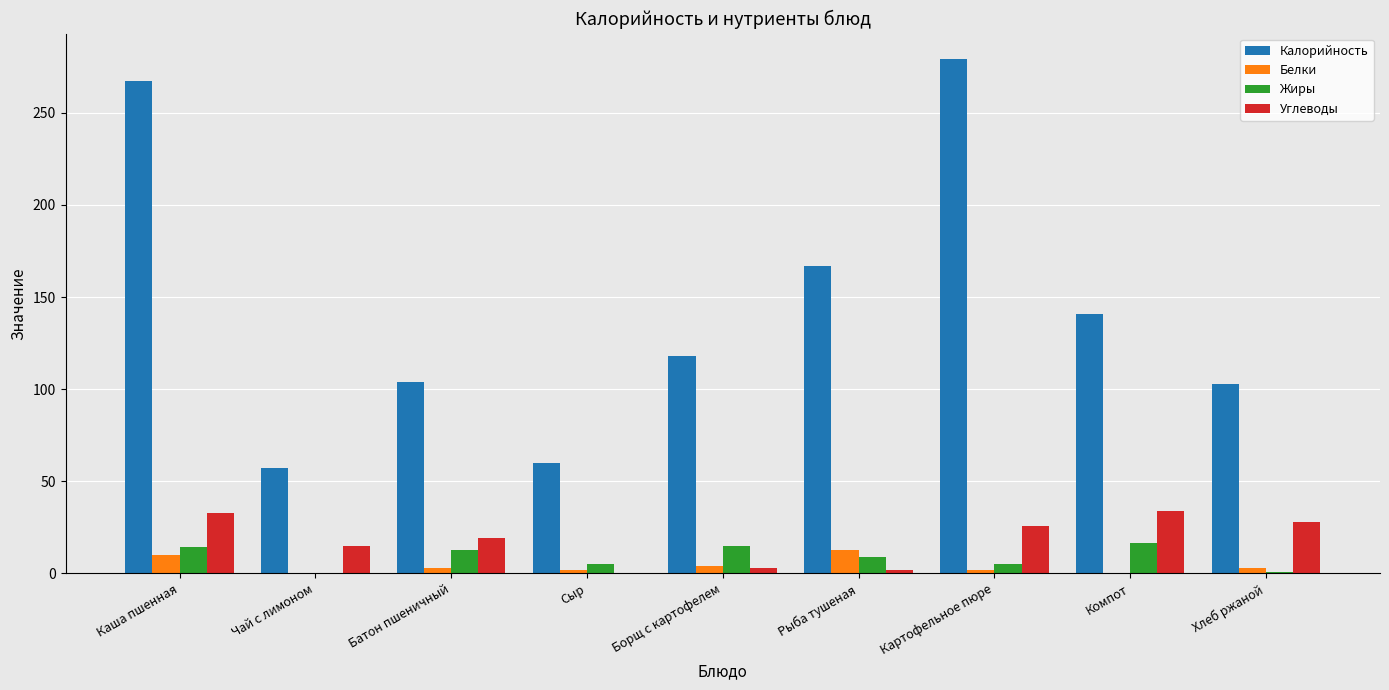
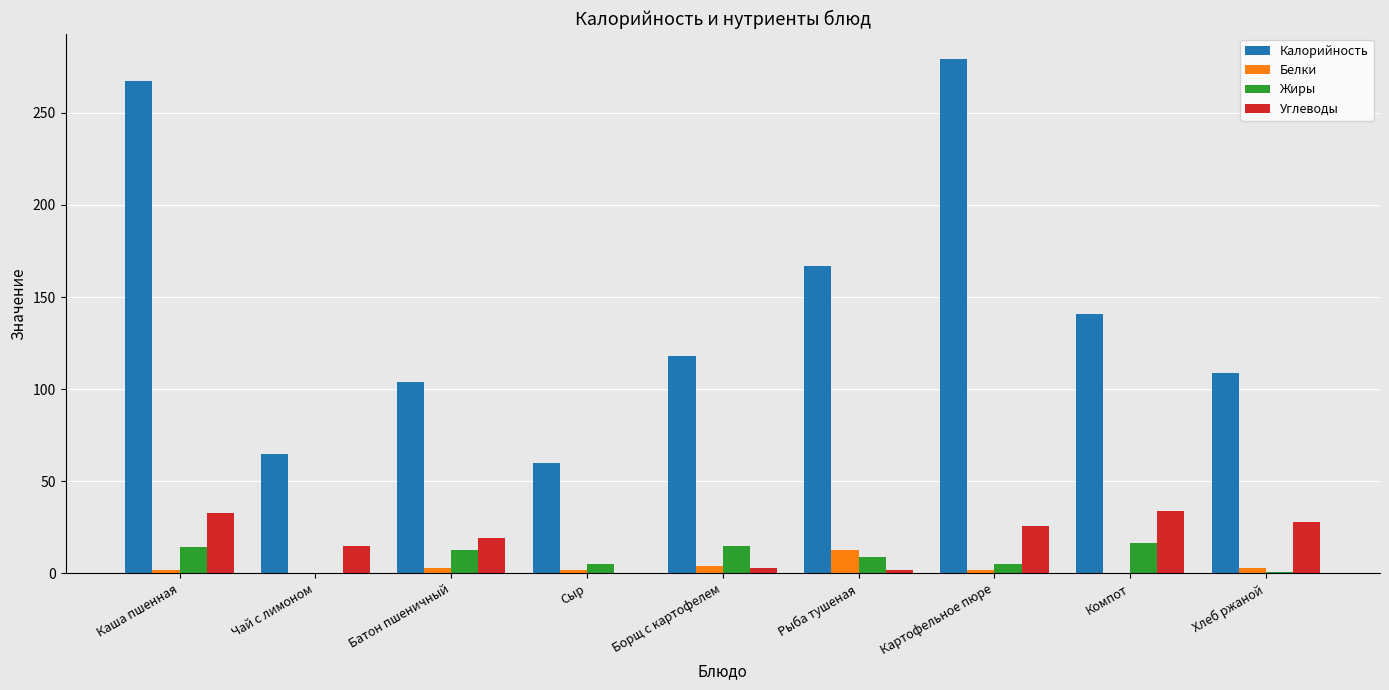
  {
    "Калорийность": {
      "Каша пшенная": 267,
-     "Чай с лимоном": 57,
+     "Чай с лимоном": 65,
      "Батон пшеничный": 104,
      "Сыр": 60,
      "Борщ с картофелем": 118,
      "Рыба тушеная": 167,
      "Картофельное пюре": 279,
      "Компот": 141,
-     "Хлеб ржаной": 103
+     "Хлеб ржаной": 109
    },
    "Белки": {
-     "Каша пшенная": 10,
+     "Каша пшенная": 2,
      "Чай с лимоном": 0,
      "Батон пшеничный": 3,
      "Сыр": 2,
      "Борщ с картофелем": 4,
      "Рыба тушеная": 13,
      "Картофельное пюре": 2,
      "Хлеб ржаной": 3
    },
    "Жиры": {
      "Каша пшенная": 14,
      "Чай с лимоном": 0,
      "Батон пшеничный": 13,
      "Сыр": 5,
      "Борщ с картофелем": 15,
      "Рыба тушеная": 9,
      "Картофельное пюре": 5,
      "Компот": 17
    },
    "Углеводы": {
      "Каша пшенная": 33,
      "Чай с лимоном": 15,
      "Батон пшеничный": 19,
      "Сыр": 0,
      "Борщ с картофелем": 3,
      "Рыба тушеная": 2,
      "Картофельное пюре": 26,
      "Компот": 34,
      "Хлеб ржаной": 28
    }
  }
